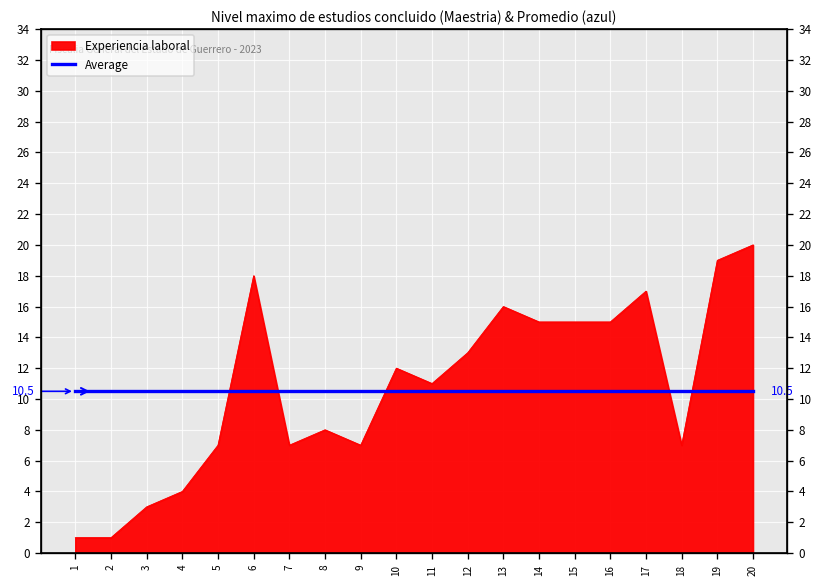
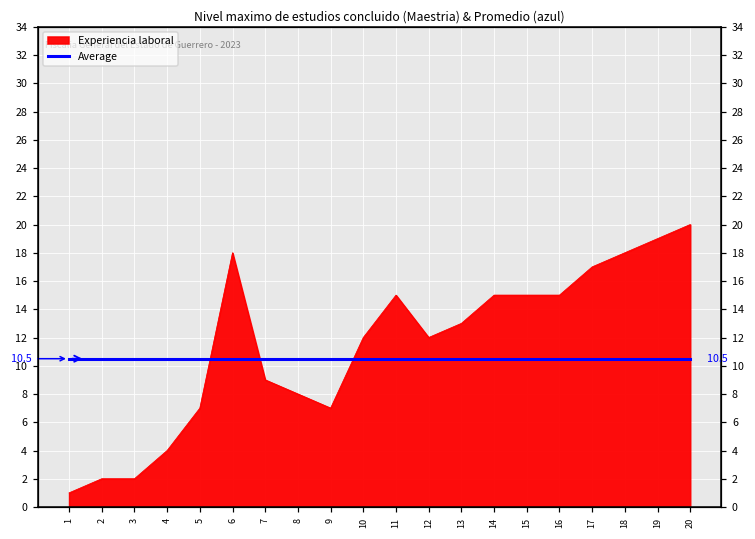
  {
    "Experiencia laboral": {
      "1": 1,
-     "2": 1,
-     "3": 3,
+     "2": 2,
+     "3": 2,
      "4": 4,
      "5": 7,
      "6": 18,
-     "7": 7,
+     "7": 9,
      "8": 8,
      "9": 7,
      "10": 12,
-     "11": 11,
-     "12": 13,
-     "13": 16,
+     "11": 15,
+     "12": 12,
+     "13": 13,
      "14": 15,
      "15": 15,
      "16": 15,
      "17": 17,
-     "18": 7,
+     "18": 18,
      "19": 19,
      "20": 20
    },
    "Average": {
      "1": 10.5,
      "20": 10.5
    }
  }
